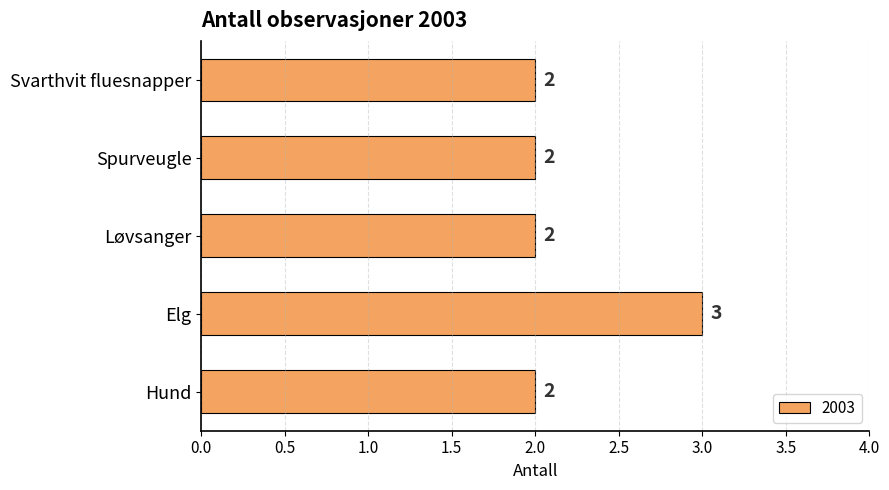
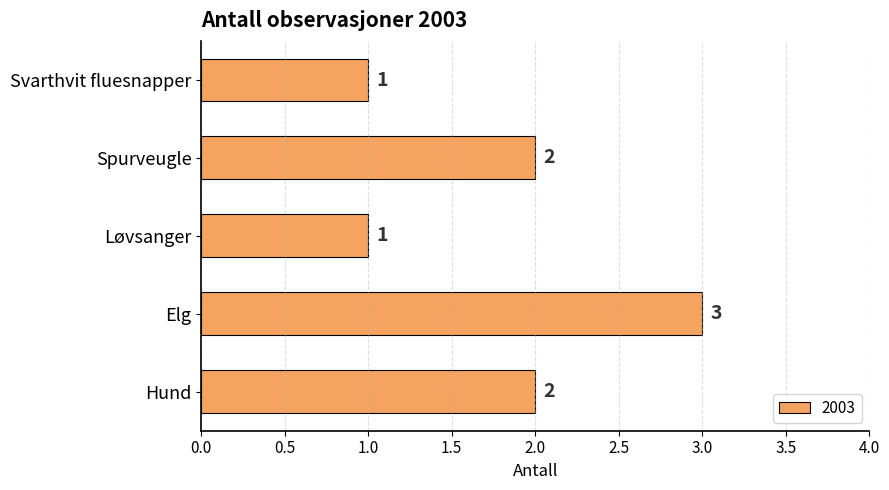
  {
-   "Svarthvit fluesnapper": 2,
+   "Svarthvit fluesnapper": 1,
    "Spurveugle": 2,
-   "Løvsanger": 2,
+   "Løvsanger": 1,
    "Elg": 3,
    "Hund": 2
  }
